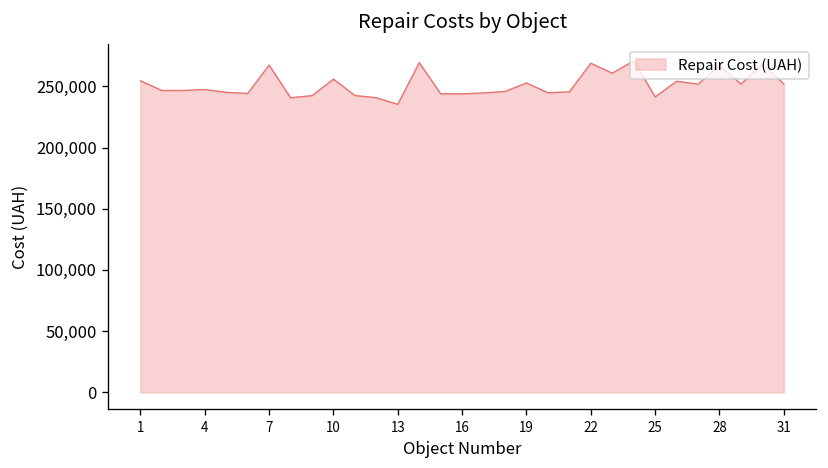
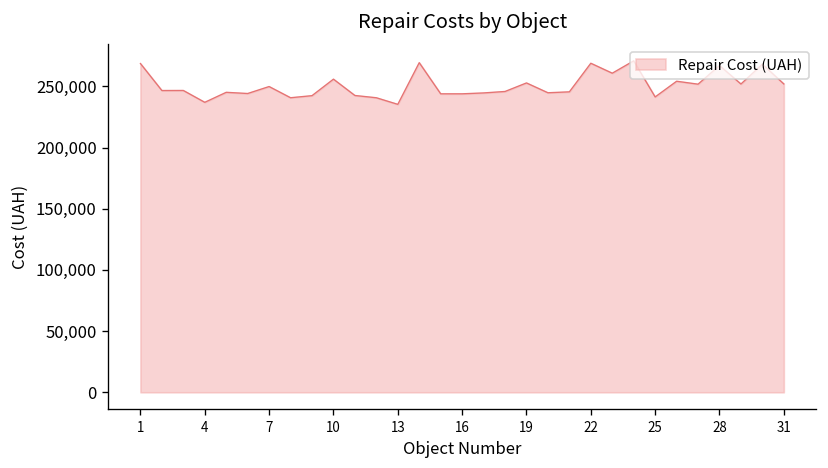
  {
-   "1": "255,000",
-   "4": "247,000",
-   "7": "267,000",
+   "1": "269,000",
+   "4": "237,000",
+   "7": "250,000",
    "10": "256,000",
    "13": "235,000",
    "16": "244,000",
    "19": "253,000",
    "22": "269,000",
    "25": "241,000",
    "31": "252,000"
  }
